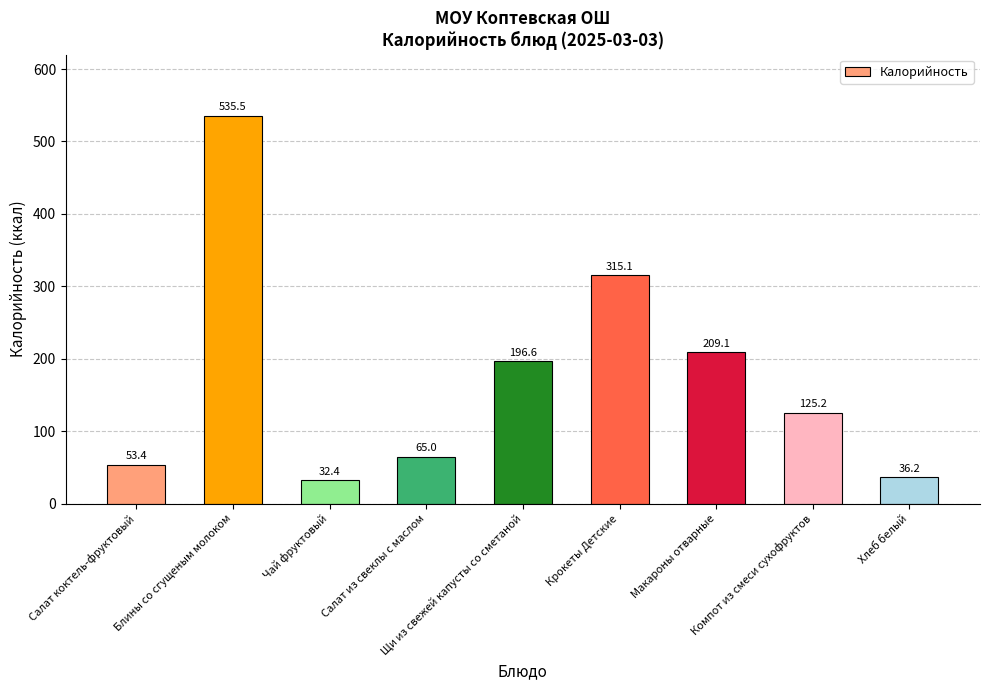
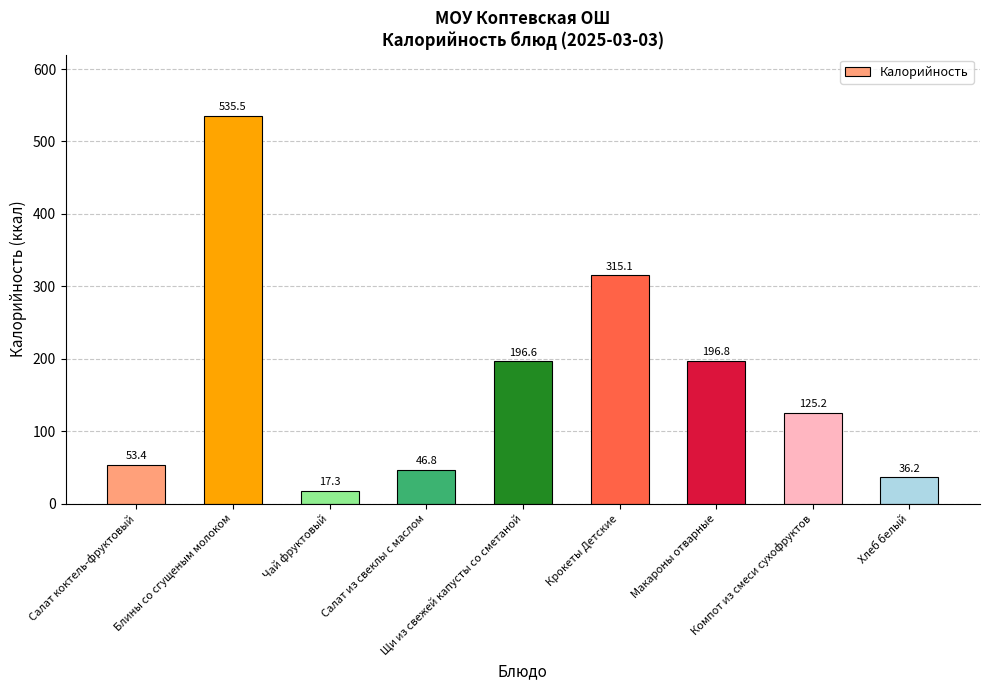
  {
    "Салат коктель-фруктовый": 53.4,
    "Блины со сгущеным молоком": 535.5,
-   "Чай фруктовый": 32.4,
-   "Салат из свеклы с маслом": 65.0,
+   "Чай фруктовый": 17.3,
+   "Салат из свеклы с маслом": 46.8,
    "Щи из свежей капусты со сметаной": 196.6,
    "Крокеты Детские": 315.1,
-   "Макароны отварные": 209.1,
+   "Макароны отварные": 196.8,
    "Компот из смеси сухофруктов": 125.2,
    "Хлеб белый": 36.2
  }
